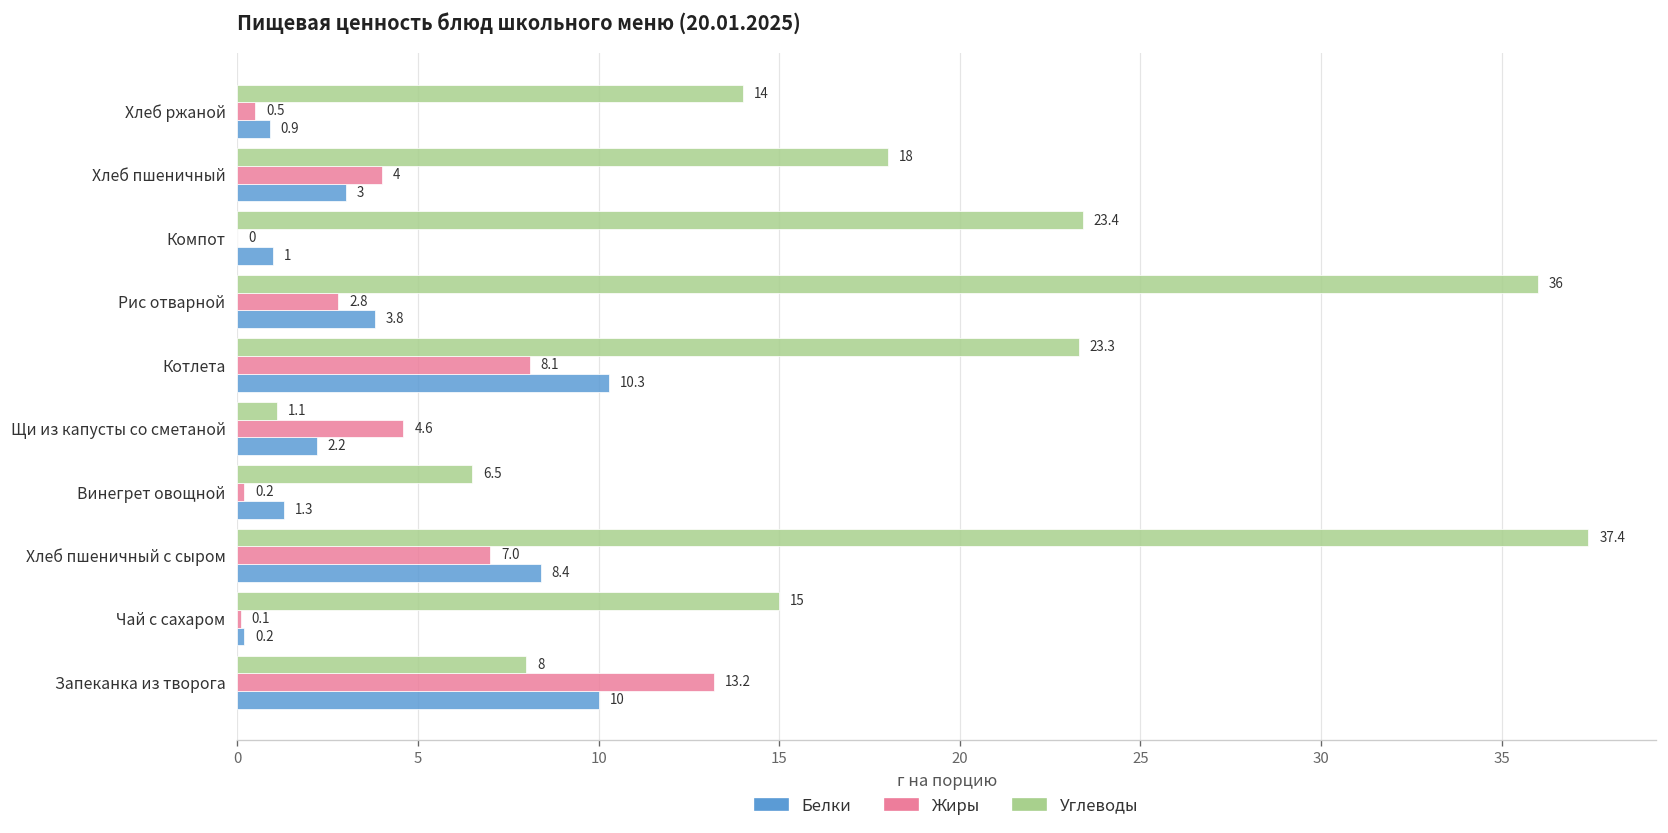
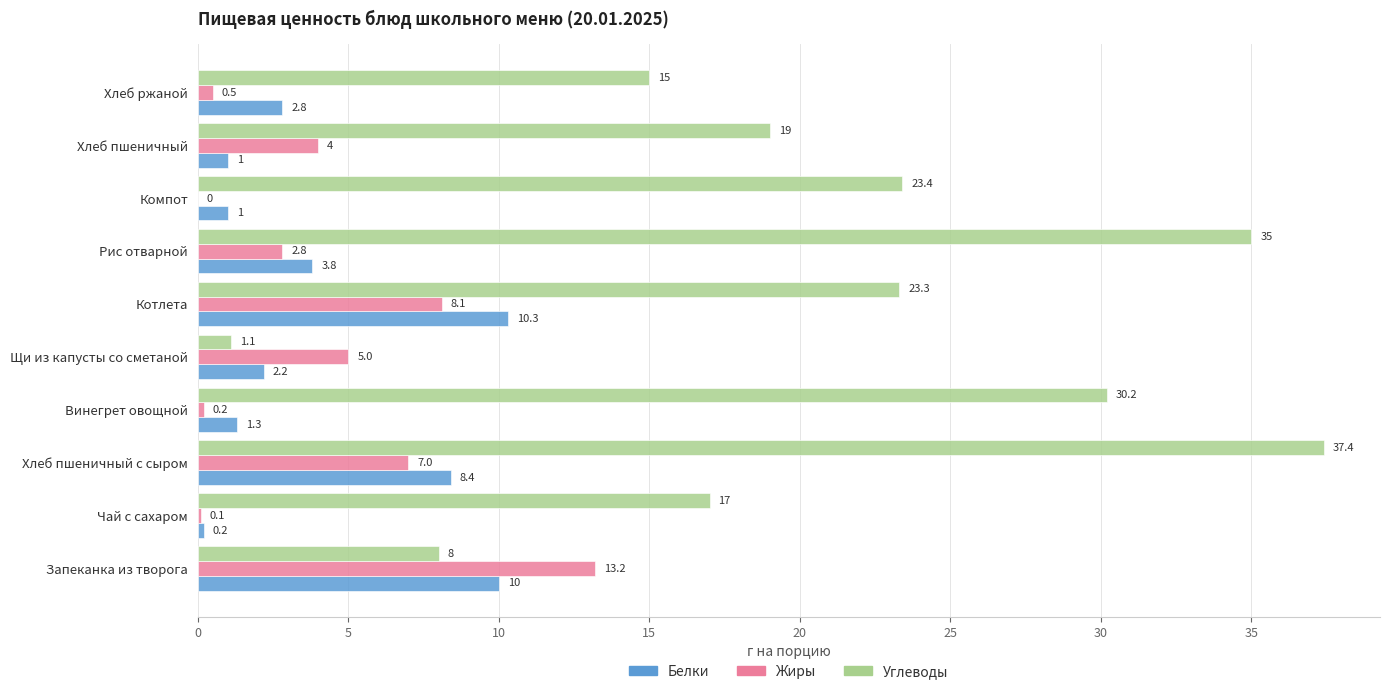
  {
    "Белки": {
-     "Хлеб ржаной": 0.9,
-     "Хлеб пшеничный": 3,
+     "Хлеб ржаной": 2.8,
+     "Хлеб пшеничный": 1,
      "Компот": 1,
      "Рис отварной": 3.8,
      "Котлета": 10.3,
      "Щи из капусты со сметаной": 2.2,
      "Винегрет овощной": 1.3,
      "Хлеб пшеничный с сыром": 8.4,
      "Чай с сахаром": 0.2,
      "Запеканка из творога": 10
    },
    "Жиры": {
      "Хлеб ржаной": 0.5,
      "Хлеб пшеничный": 4,
      "Компот": 0,
      "Рис отварной": 2.8,
      "Котлета": 8.1,
-     "Щи из капусты со сметаной": 4.6,
+     "Щи из капусты со сметаной": 5.0,
      "Винегрет овощной": 0.2,
      "Хлеб пшеничный с сыром": 7.0,
      "Чай с сахаром": 0.1,
      "Запеканка из творога": 13.2
    },
    "Углеводы": {
-     "Хлеб ржаной": 14,
-     "Хлеб пшеничный": 18,
+     "Хлеб ржаной": 15,
+     "Хлеб пшеничный": 19,
      "Компот": 23.4,
-     "Рис отварной": 36,
+     "Рис отварной": 35,
      "Котлета": 23.3,
      "Щи из капусты со сметаной": 1.1,
-     "Винегрет овощной": 6.5,
+     "Винегрет овощной": 30.2,
      "Хлеб пшеничный с сыром": 37.4,
-     "Чай с сахаром": 15,
+     "Чай с сахаром": 17,
      "Запеканка из творога": 8
    }
  }
